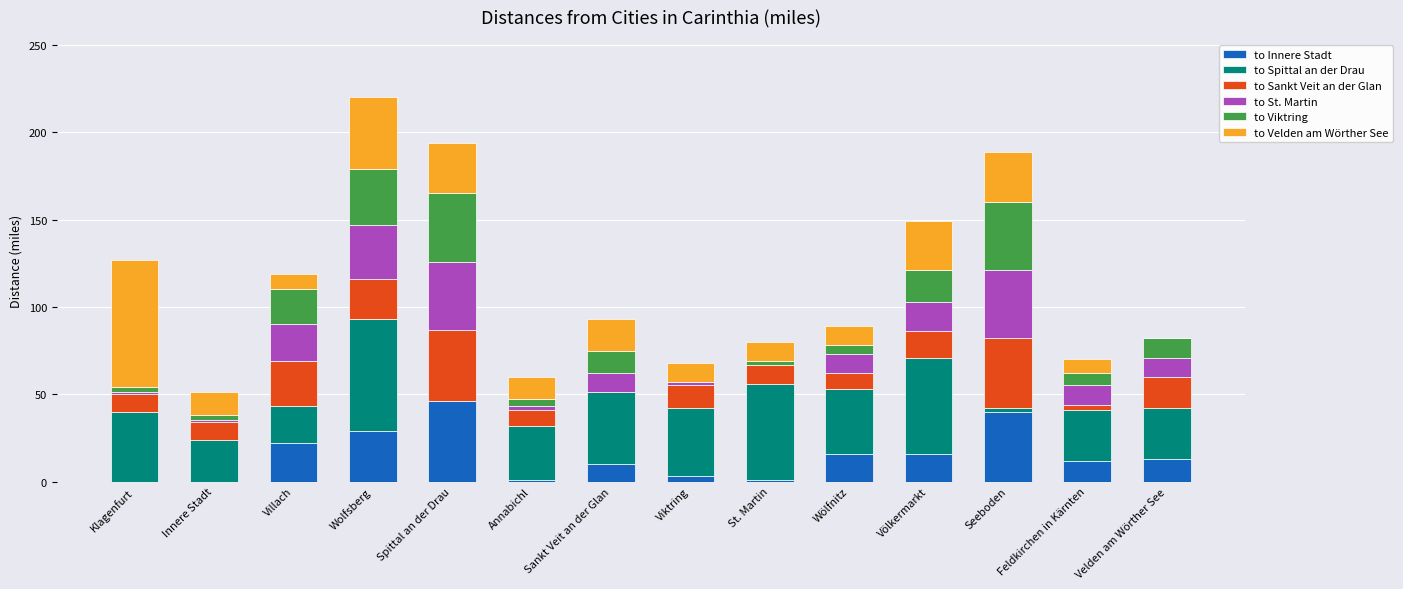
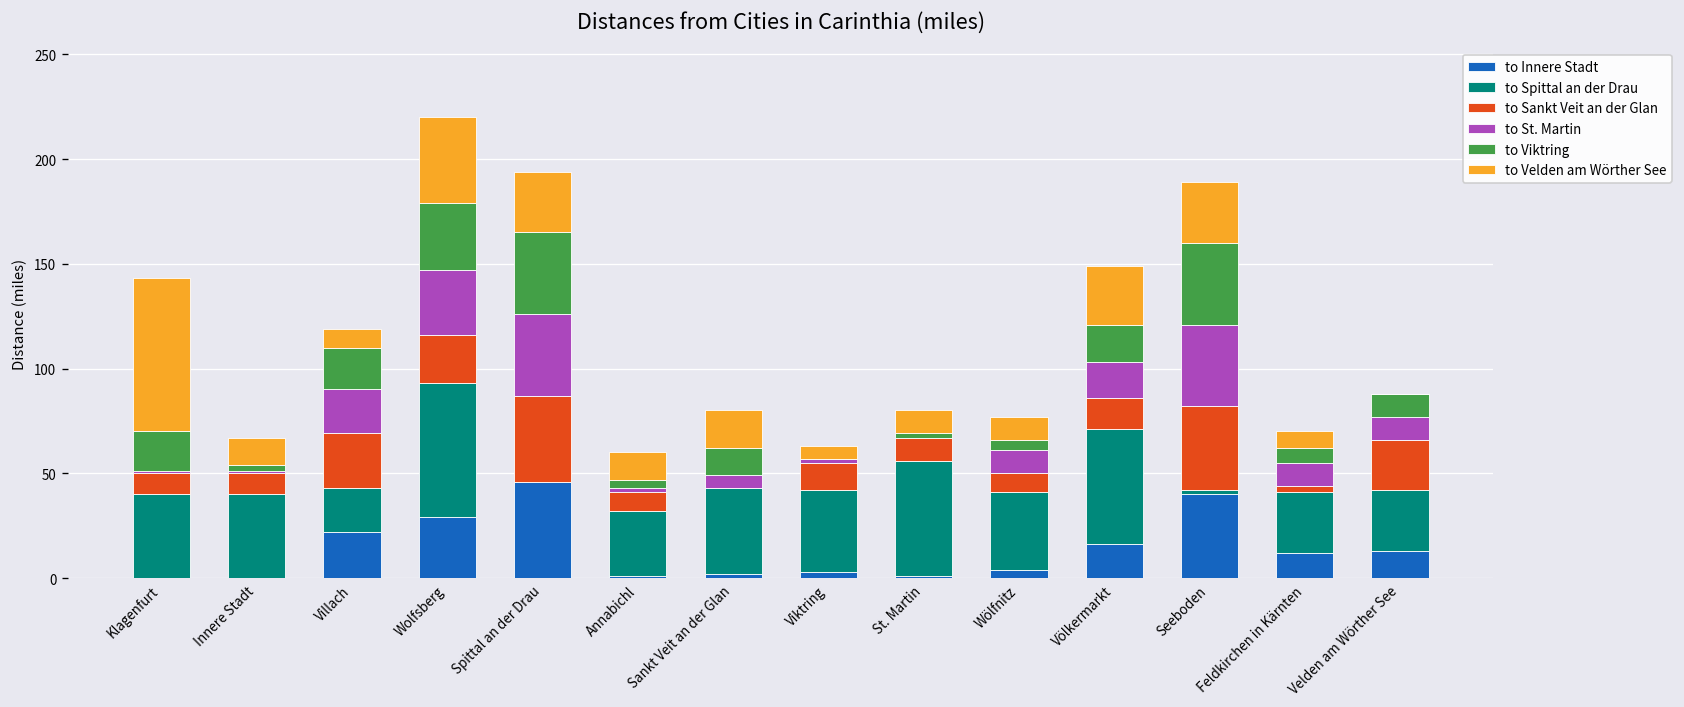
  {
    "to Innere Stadt": {
      "Klagenfurt": 0,
      "Innere Stadt": 0,
      "Villach": 22,
      "Wolfsberg": 29,
      "Spittal an der Drau": 46,
-     "Sankt Veit an der Glan": 10,
+     "Sankt Veit an der Glan": 2,
      "Viktring": 3,
-     "Wölfnitz": 16,
+     "Wölfnitz": 4,
      "Völkermarkt": 16,
      "Seeboden": 40,
      "Feldkirchen in Kärnten": 12,
      "Velden am Wörther See": 13
    },
    "to Spittal an der Drau": {
      "Klagenfurt": 40,
-     "Innere Stadt": 24,
+     "Innere Stadt": 40,
      "Villach": 21,
      "Wolfsberg": 64,
      "Spittal an der Drau": 0,
      "Annabichl": 31,
      "Sankt Veit an der Glan": 41,
      "Viktring": 39,
      "St. Martin": 55,
      "Wölfnitz": 37,
      "Völkermarkt": 55,
      "Seeboden": 2,
      "Feldkirchen in Kärnten": 29,
      "Velden am Wörther See": 29
    },
    "to Sankt Veit an der Glan": {
      "Klagenfurt": 10,
      "Innere Stadt": 10,
      "Villach": 26,
      "Wolfsberg": 23,
      "Spittal an der Drau": 41,
      "Annabichl": 9,
      "Sankt Veit an der Glan": 0,
      "Viktring": 13,
      "St. Martin": 11,
      "Wölfnitz": 9,
      "Völkermarkt": 15,
      "Seeboden": 40,
      "Feldkirchen in Kärnten": 3,
-     "Velden am Wörther See": 18
+     "Velden am Wörther See": 24
    },
    "to St. Martin": {
      "Villach": 21,
      "Wolfsberg": 31,
      "Spittal an der Drau": 39,
      "Annabichl": 2,
-     "Sankt Veit an der Glan": 11,
+     "Sankt Veit an der Glan": 6,
      "Viktring": 2,
      "St. Martin": 0,
      "Wölfnitz": 11,
      "Völkermarkt": 17,
      "Seeboden": 39,
      "Feldkirchen in Kärnten": 11,
      "Velden am Wörther See": 11
    },
    "to Viktring": {
-     "Klagenfurt": 3,
+     "Klagenfurt": 19,
      "Innere Stadt": 3,
      "Villach": 20,
      "Wolfsberg": 32,
      "Spittal an der Drau": 39,
      "Annabichl": 4,
      "Sankt Veit an der Glan": 13,
      "Viktring": 0,
      "St. Martin": 2,
      "Wölfnitz": 5,
      "Völkermarkt": 18,
      "Seeboden": 39,
      "Feldkirchen in Kärnten": 7,
      "Velden am Wörther See": 11
    },
    "to Velden am Wörther See": {
      "Klagenfurt": 73,
      "Innere Stadt": 13,
      "Villach": 9,
      "Wolfsberg": 41,
      "Spittal an der Drau": 29,
      "Annabichl": 13,
      "Sankt Veit an der Glan": 18,
-     "Viktring": 11,
+     "Viktring": 6,
      "St. Martin": 11,
      "Wölfnitz": 11,
      "Völkermarkt": 28,
      "Seeboden": 29,
      "Feldkirchen in Kärnten": 8,
      "Velden am Wörther See": 0
    }
  }
